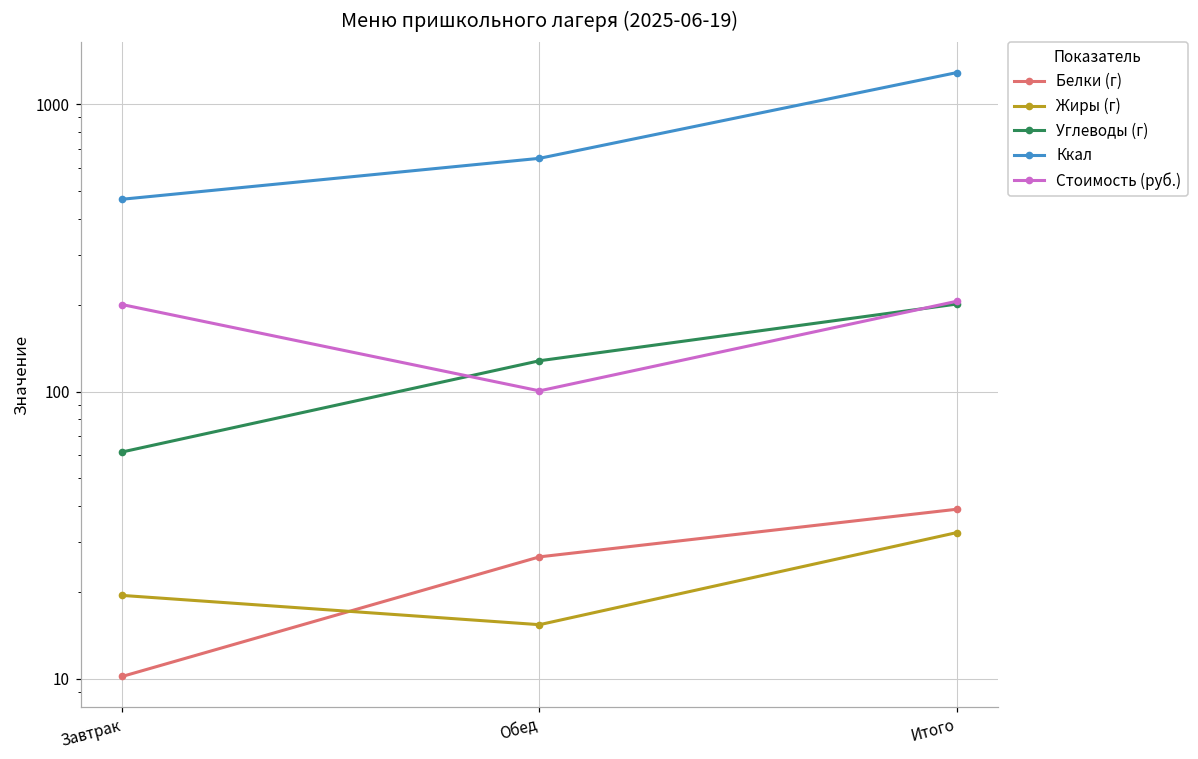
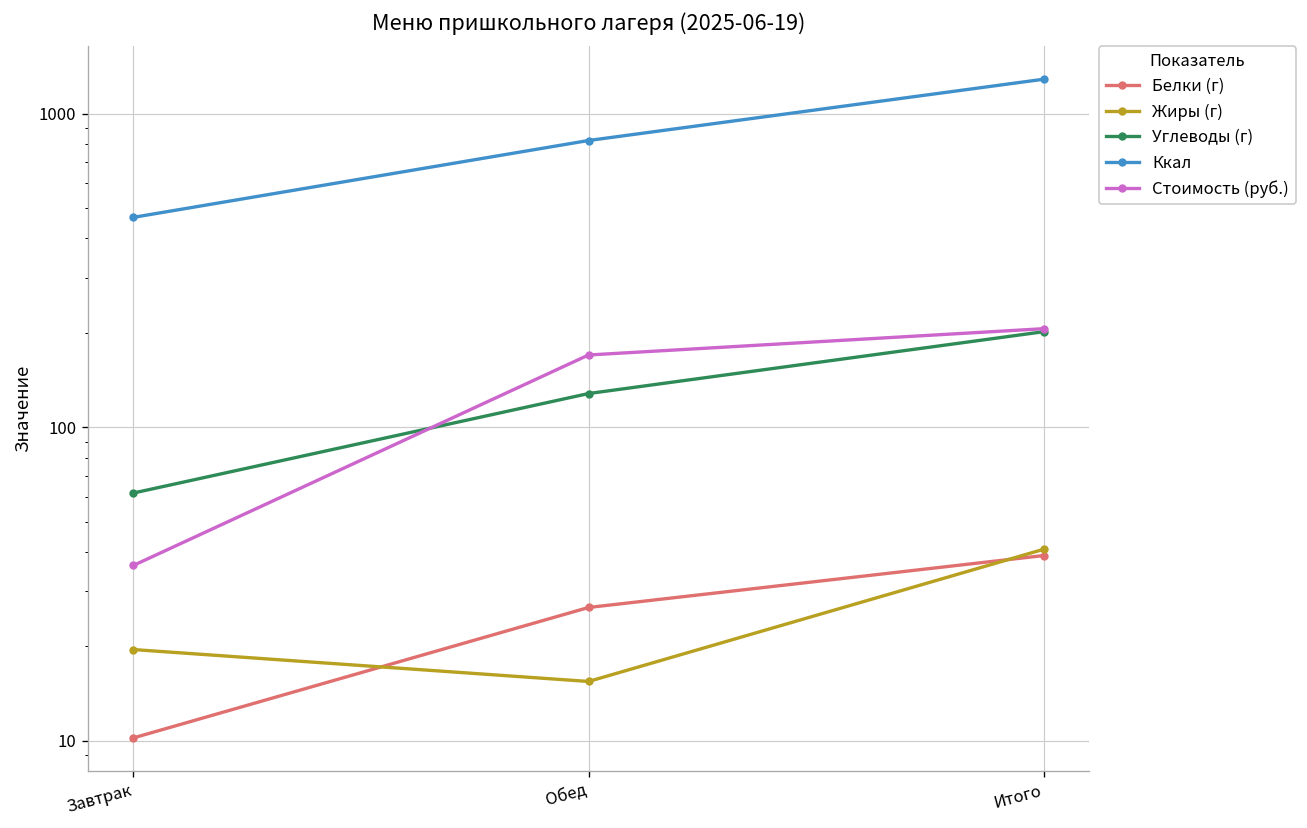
  {
    "Белки (г)": {
      "Завтрак": 10,
      "Обед": 27,
      "Итого": 39
    },
    "Жиры (г)": {
      "Завтрак": 20,
      "Обед": 15,
-     "Итого": 32
+     "Итого": 41
    },
    "Углеводы (г)": {
      "Завтрак": 62,
      "Обед": 130
    },
    "Ккал": {
      "Завтрак": 470,
-     "Обед": 650,
+     "Обед": 820,
      "Итого": 1300
    },
    "Стоимость (руб.)": {
-     "Завтрак": 200,
-     "Обед": 101
+     "Завтрак": 36,
+     "Обед": 170
    }
  }
